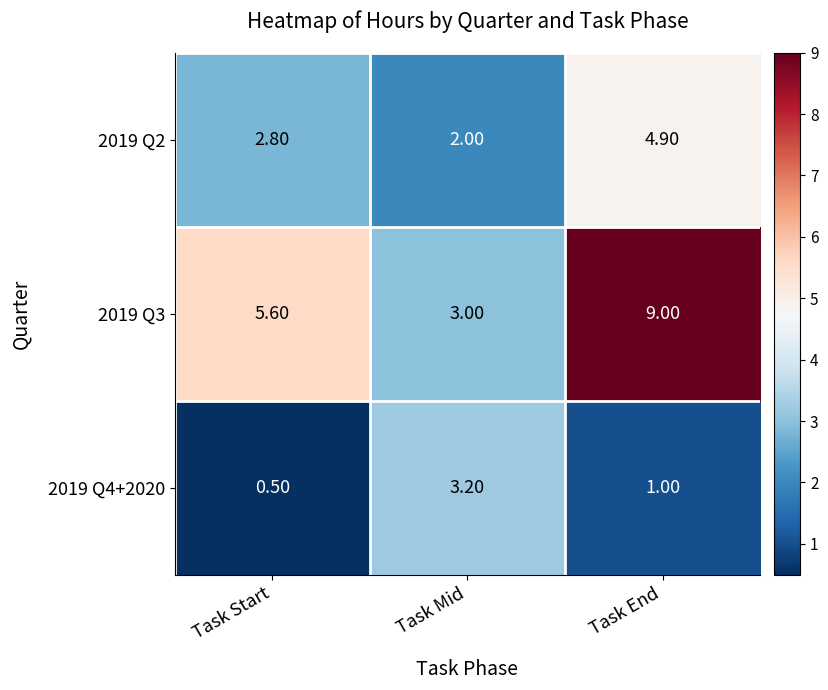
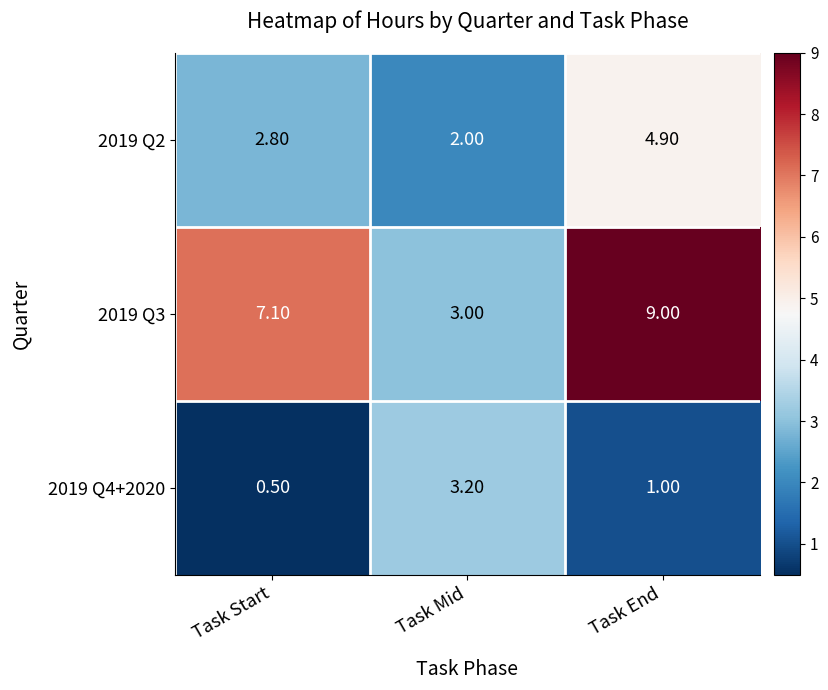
  {
    "2019 Q2": {
      "Task Start": 2.80,
      "Task Mid": 2.00,
      "Task End": 4.90
    },
    "2019 Q3": {
-     "Task Start": 5.60,
+     "Task Start": 7.10,
      "Task Mid": 3.00,
      "Task End": 9.00
    },
    "2019 Q4+2020": {
      "Task Start": 0.50,
      "Task Mid": 3.20,
      "Task End": 1.00
    }
  }
